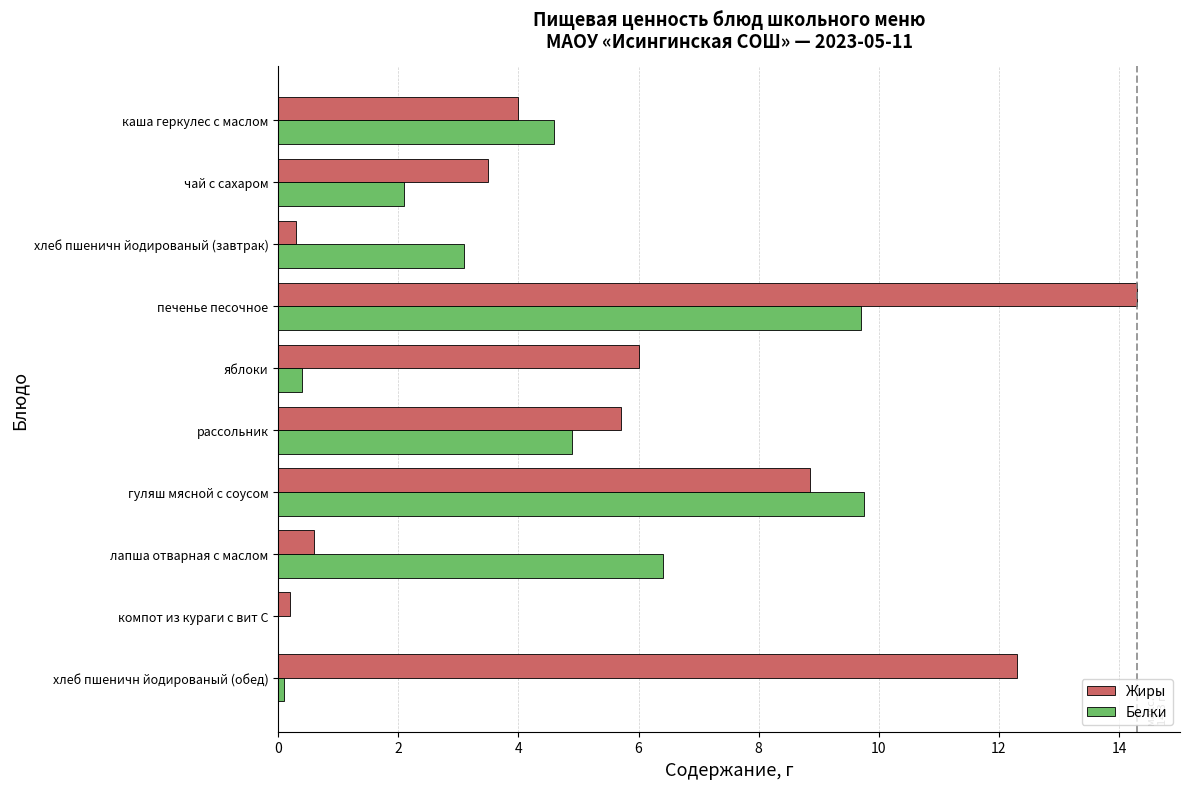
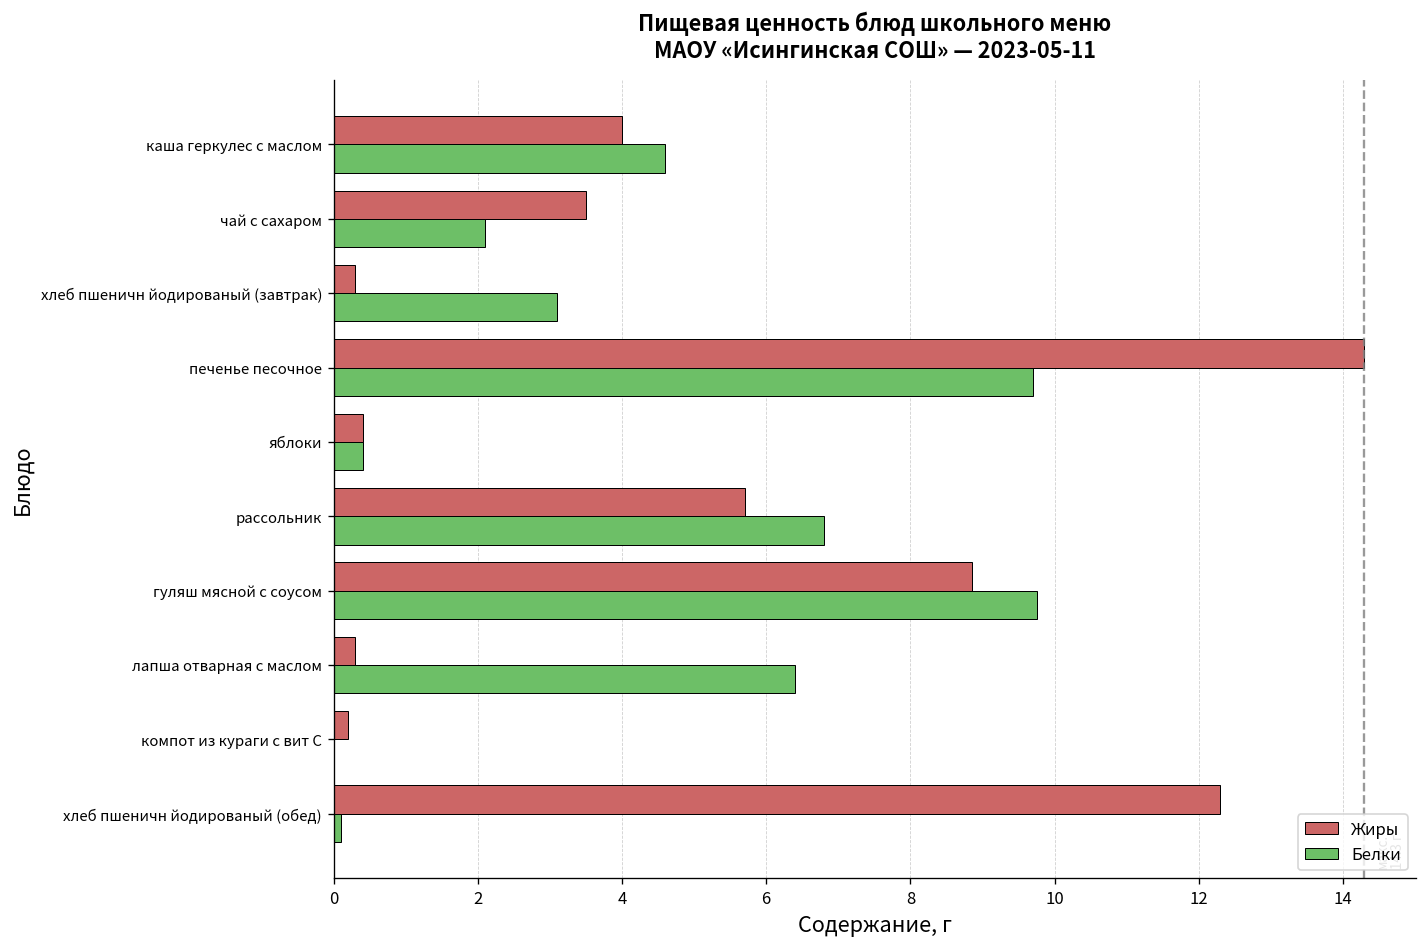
  {
    "Жиры": {
      "каша геркулес с маслом": 4.0,
      "чай с сахаром": 3.5,
      "хлеб пшеничн йодированый (завтрак)": 0.3,
      "печенье песочное": 14.3,
-     "яблоки": 6.0,
+     "яблоки": 0.4,
      "рассольник": 5.7,
      "гуляш мясной с соусом": 8.9,
-     "лапша отварная с маслом": 0.6,
+     "лапша отварная с маслом": 0.3,
      "компот из кураги с вит С": 0.2,
      "хлеб пшеничн йодированый (обед)": 12.3
    },
    "Белки": {
      "каша геркулес с маслом": 4.6,
      "чай с сахаром": 2.1,
      "хлеб пшеничн йодированый (завтрак)": 3.1,
      "печенье песочное": 9.7,
      "яблоки": 0.4,
-     "рассольник": 4.9,
+     "рассольник": 6.8,
      "гуляш мясной с соусом": 9.8,
      "лапша отварная с маслом": 6.4,
      "компот из кураги с вит С": 0.0,
      "хлеб пшеничн йодированый (обед)": 0.1
    }
  }
